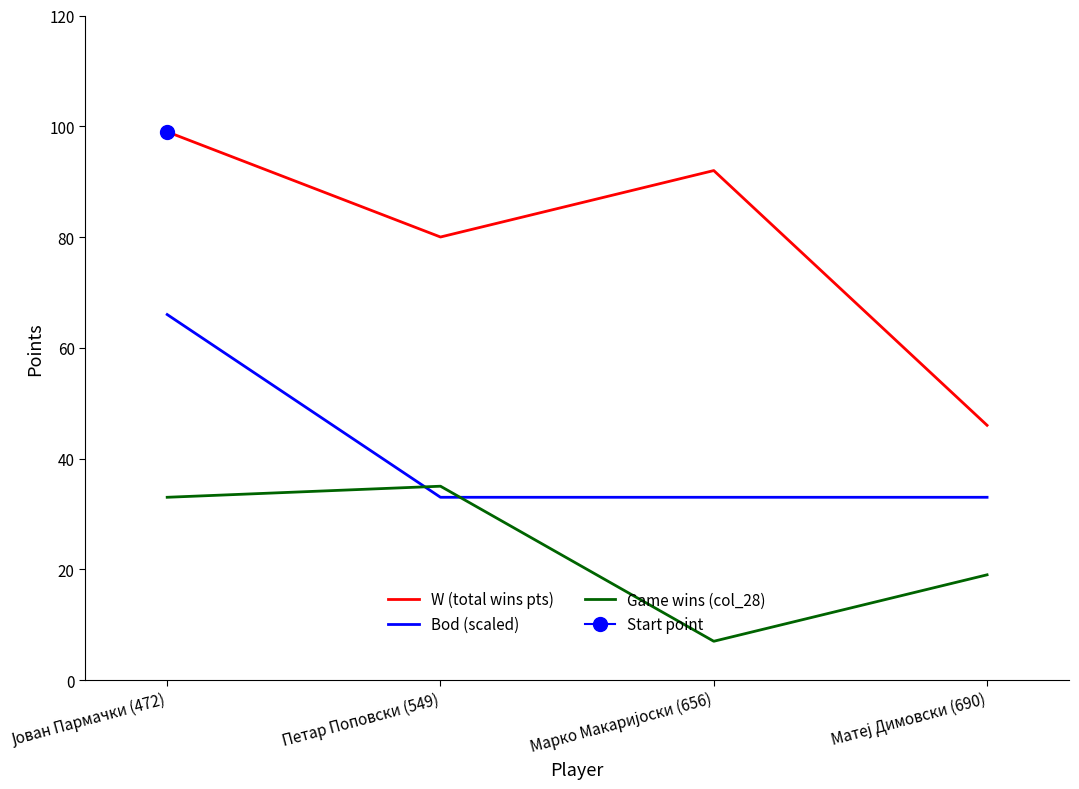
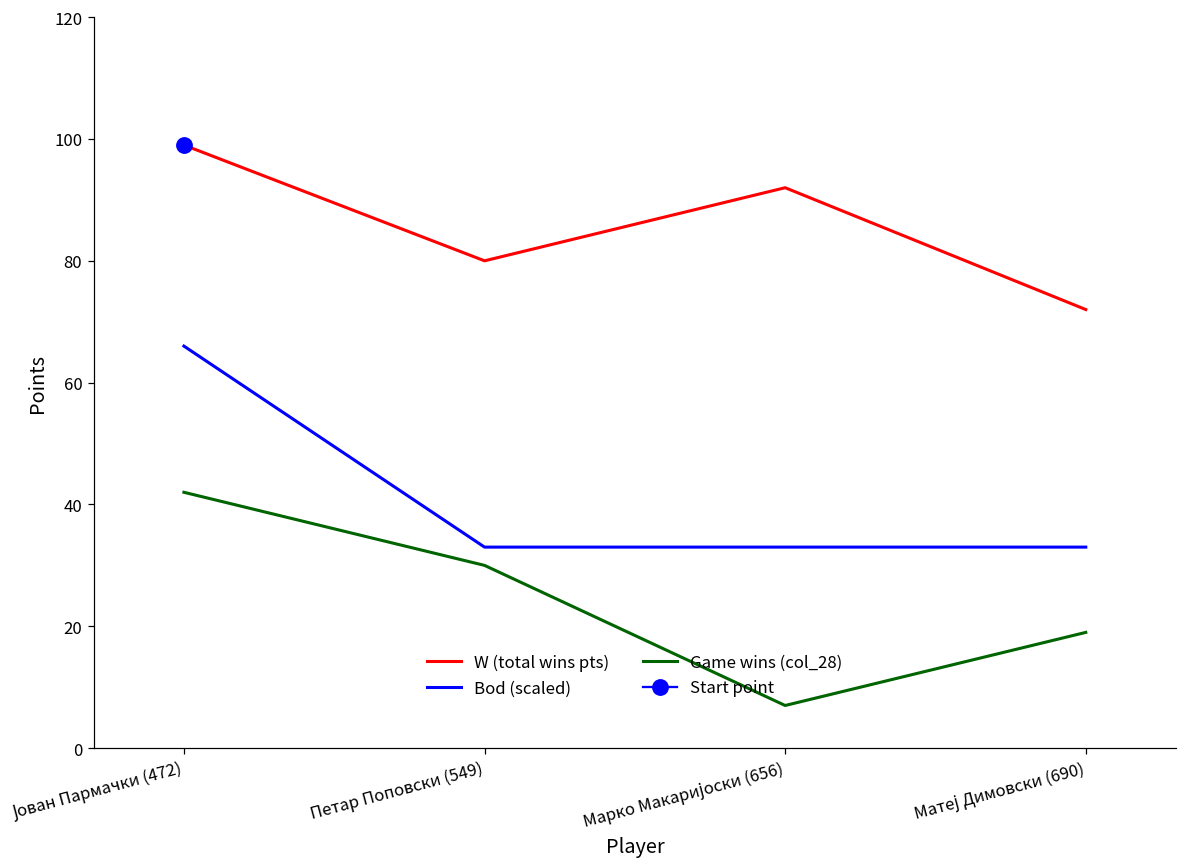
  {
    "W (total wins pts)": {
      "Петар Поповски (549)": 80,
      "Марко Макаријоски (656)": 92,
-     "Матеј Димовски (690)": 46
+     "Матеј Димовски (690)": 72
    },
    "Game wins (col_28)": {
-     "Јован Пармачки (472)": 33,
-     "Петар Поповски (549)": 35,
+     "Јован Пармачки (472)": 42,
+     "Петар Поповски (549)": 30,
      "Марко Макаријоски (656)": 7,
      "Матеј Димовски (690)": 19
    }
  }
